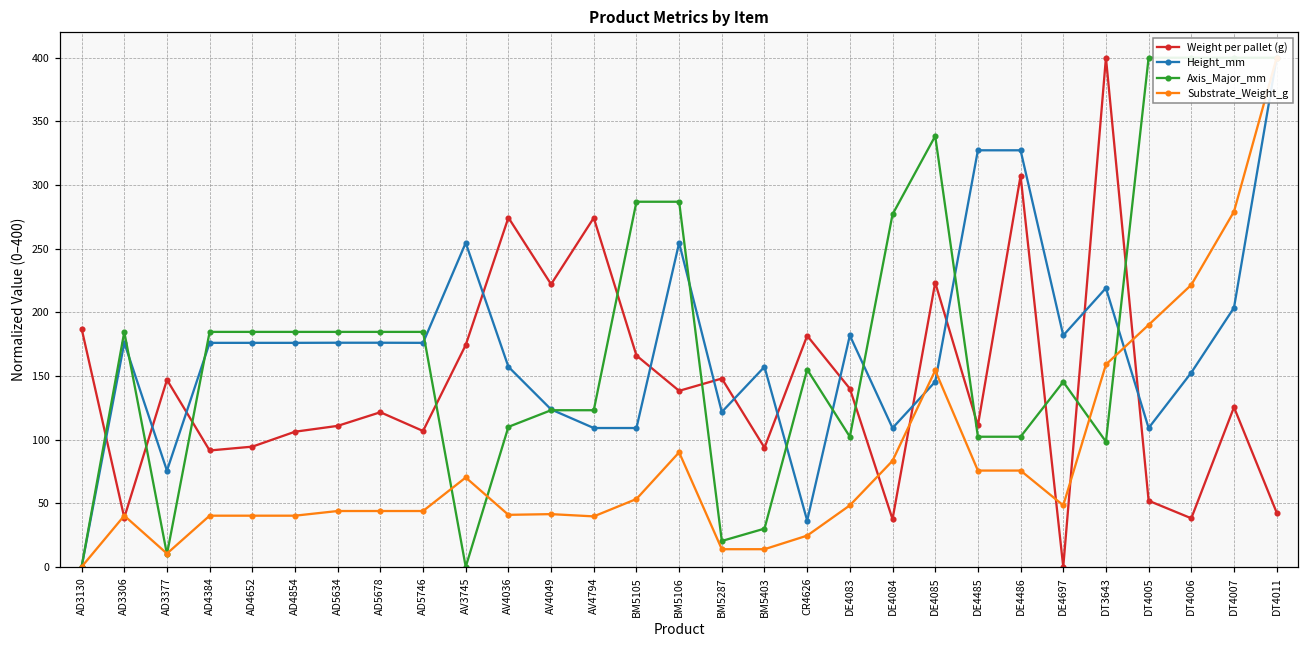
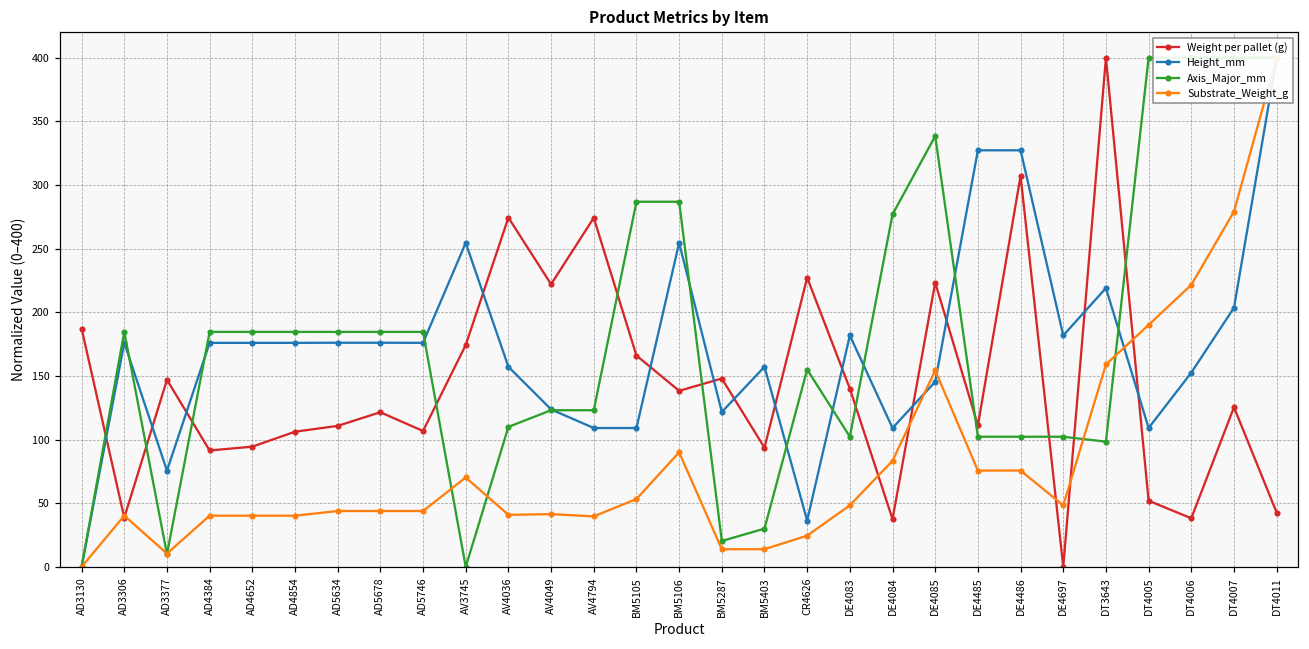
  {
    "Weight per pallet (g)": {
      "AD3130": 187,
      "AD3377": 147,
      "AD4384": 91,
      "AD4652": 94,
      "AD4854": 106,
      "AD5634": 111,
      "AD5678": 121,
      "AD5746": 107,
      "AV3745": 174,
      "AV4036": 274,
      "AV4049": 222,
      "AV4794": 274,
      "BM5105": 166,
      "BM5106": 138,
      "BM5287": 148,
      "BM5403": 94,
-     "CR4626": 182,
+     "CR4626": 227,
      "DE4083": 140,
      "DE4084": 37,
      "DE4085": 223,
      "DE4485": 111,
      "DE4486": 307,
      "DE4697": 0,
      "DT3643": 400,
      "DT4005": 52,
      "DT4006": 38,
      "DT4007": 125,
      "DT4011": 43
    },
    "Height_mm": {
      "AD3306": 176,
      "AD3377": 76,
      "AD4384": 176,
      "AD4652": 176,
      "AD4854": 176,
      "AD5634": 176,
      "AD5678": 176,
      "AD5746": 176,
      "AV3745": 255,
      "AV4036": 157,
      "AV4794": 109,
      "BM5105": 109,
      "BM5106": 255,
      "BM5287": 122,
      "BM5403": 157,
      "CR4626": 36,
      "DE4083": 182,
      "DE4084": 109,
      "DE4085": 145,
      "DE4485": 327,
      "DE4486": 327,
      "DE4697": 182,
      "DT3643": 219,
      "DT4005": 109,
      "DT4006": 153,
      "DT4007": 204
    },
    "Axis_Major_mm": {
      "AD3306": 185,
      "AD4384": 185,
      "AD4652": 185,
      "AD4854": 185,
      "AD5634": 185,
      "AD5678": 185,
      "AD5746": 185,
      "AV3745": 0,
      "AV4036": 110,
      "AV4794": 123,
      "BM5105": 287,
      "BM5106": 287,
      "BM5287": 20,
      "BM5403": 30,
      "CR4626": 155,
      "DE4083": 102,
      "DE4084": 277,
      "DE4085": 338,
      "DE4485": 102,
      "DE4486": 102,
-     "DE4697": 145,
+     "DE4697": 102,
      "DT3643": 98,
      "DT4005": 400
    },
    "Substrate_Weight_g": {
      "AD4384": 40,
      "AD4652": 40,
      "AD4854": 40,
      "AD5634": 44,
      "AD5678": 44,
      "AD5746": 44,
      "AV3745": 70,
      "AV4036": 41,
      "AV4049": 41,
      "AV4794": 40,
      "BM5105": 53,
      "BM5106": 90,
      "BM5287": 14,
      "BM5403": 14,
      "CR4626": 25,
      "DE4083": 48,
      "DE4084": 83,
      "DE4085": 154,
      "DE4485": 76,
      "DE4486": 76,
      "DE4697": 48,
      "DT3643": 159,
      "DT4005": 190,
      "DT4006": 222,
      "DT4007": 279
    }
  }
